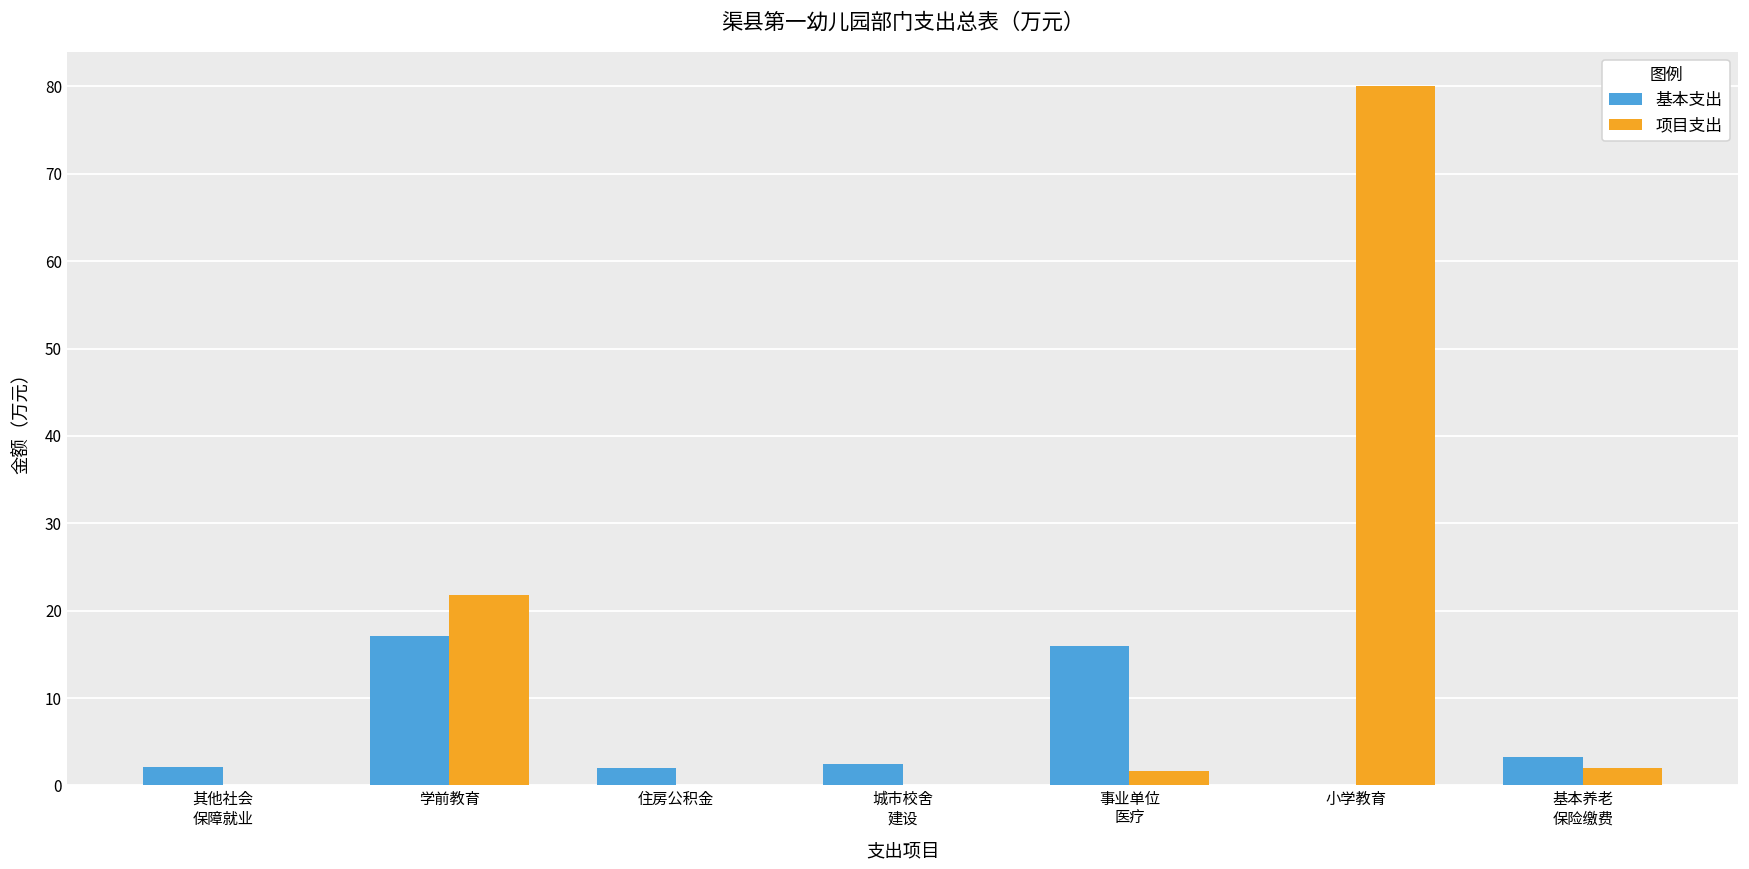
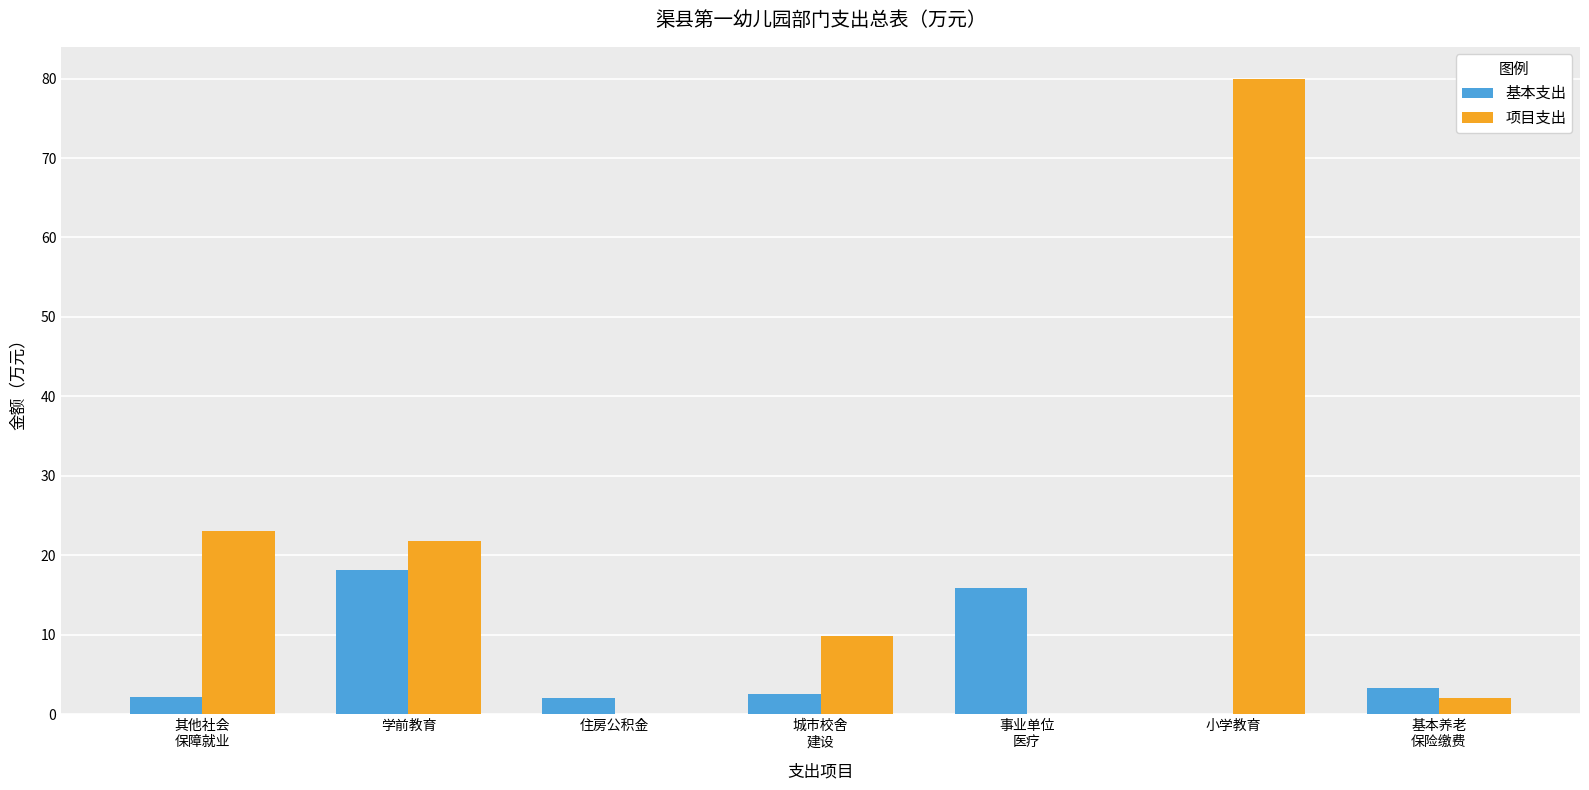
  {
    "基本支出": {
      "其他社会 保障就业": 2,
-     "学前教育": 17,
+     "学前教育": 18,
      "住房公积金": 2,
      "城市校舍 建设": 3,
      "事业单位 医疗": 16,
      "小学教育": 0,
      "基本养老 保险缴费": 3
    },
    "项目支出": {
-     "其他社会 保障就业": 0,
+     "其他社会 保障就业": 23,
      "学前教育": 22,
      "住房公积金": 0,
-     "城市校舍 建设": 0,
-     "事业单位 医疗": 2,
+     "城市校舍 建设": 10,
+     "事业单位 医疗": 0,
      "小学教育": 80,
      "基本养老 保险缴费": 2
    }
  }
